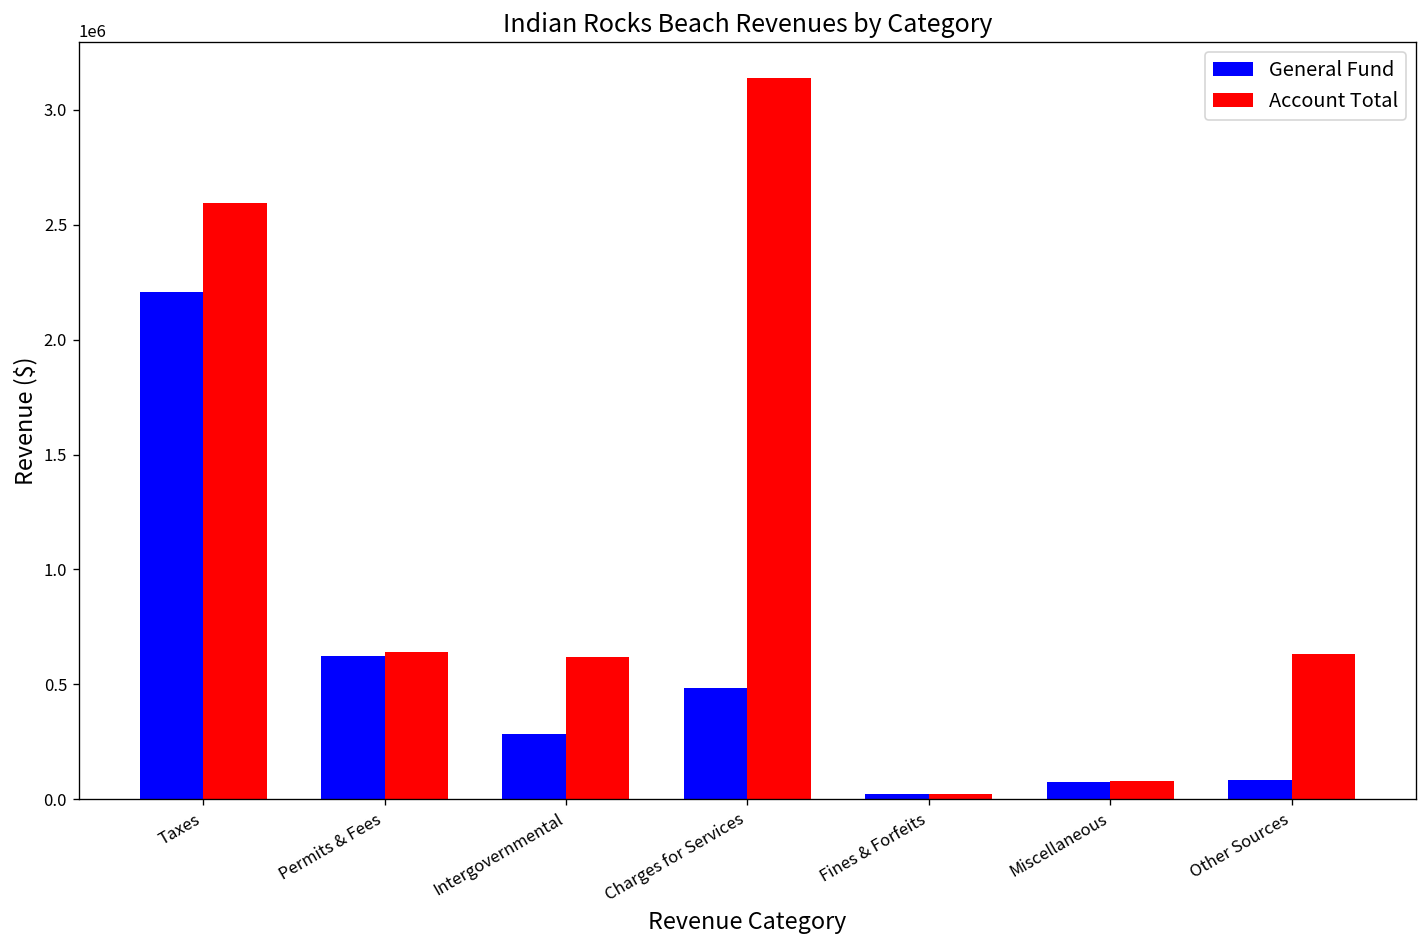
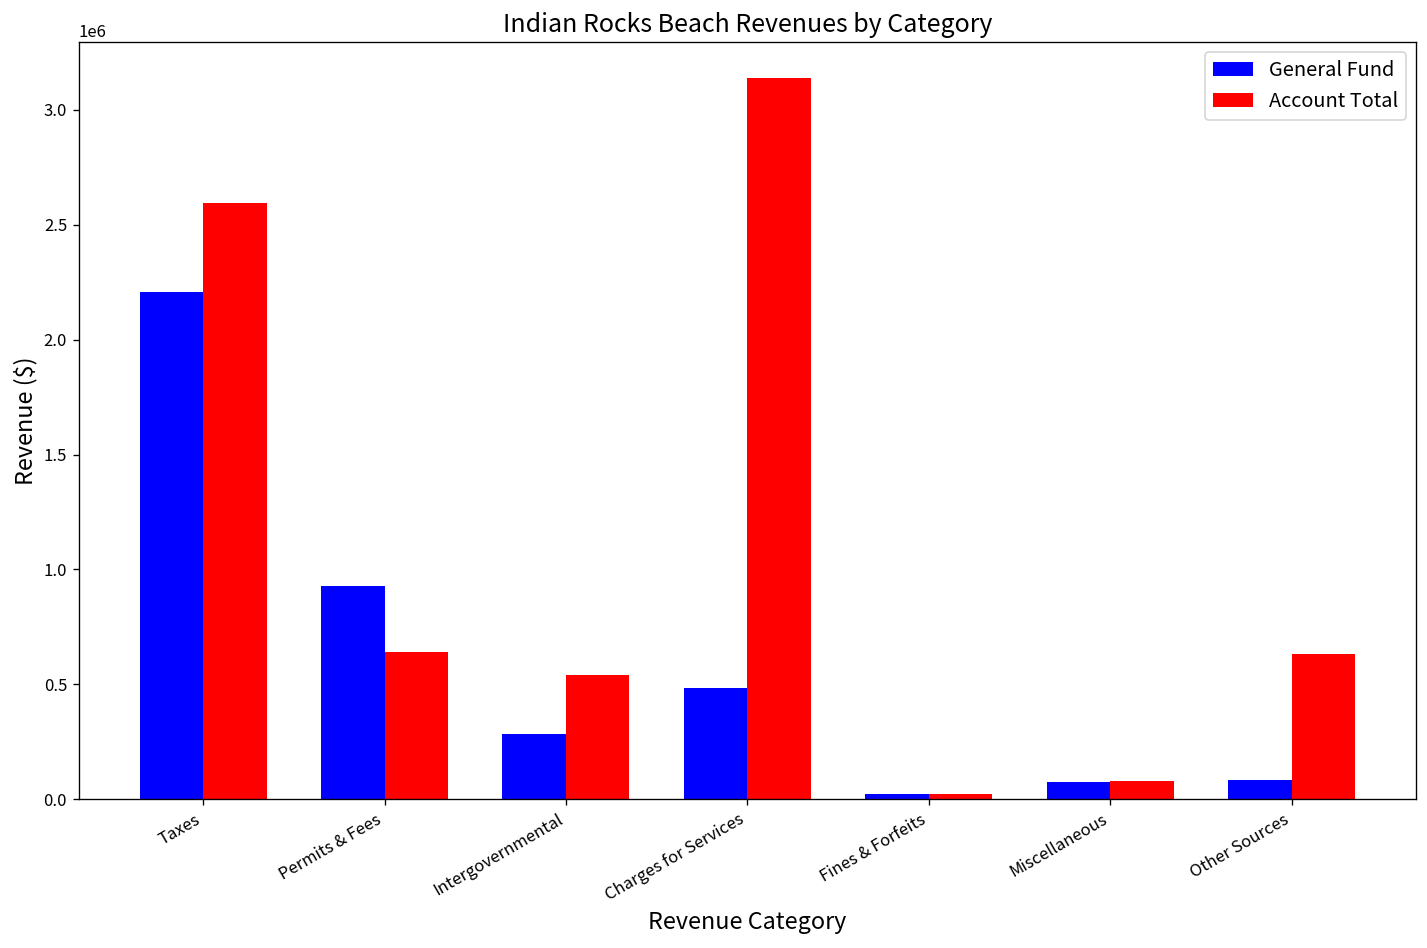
  {
    "General Fund": {
      "Taxes": 2210000,
-     "Permits & Fees": 620000,
+     "Permits & Fees": 930000,
      "Intergovernmental": 280000,
      "Charges for Services": 490000,
      "Fines & Forfeits": 20000,
      "Miscellaneous": 80000,
      "Other Sources": 80000
    },
    "Account Total": {
      "Taxes": 2600000,
      "Permits & Fees": 640000,
-     "Intergovernmental": 620000,
+     "Intergovernmental": 540000,
      "Charges for Services": 3140000,
      "Fines & Forfeits": 20000,
      "Miscellaneous": 80000,
      "Other Sources": 630000
    }
  }
